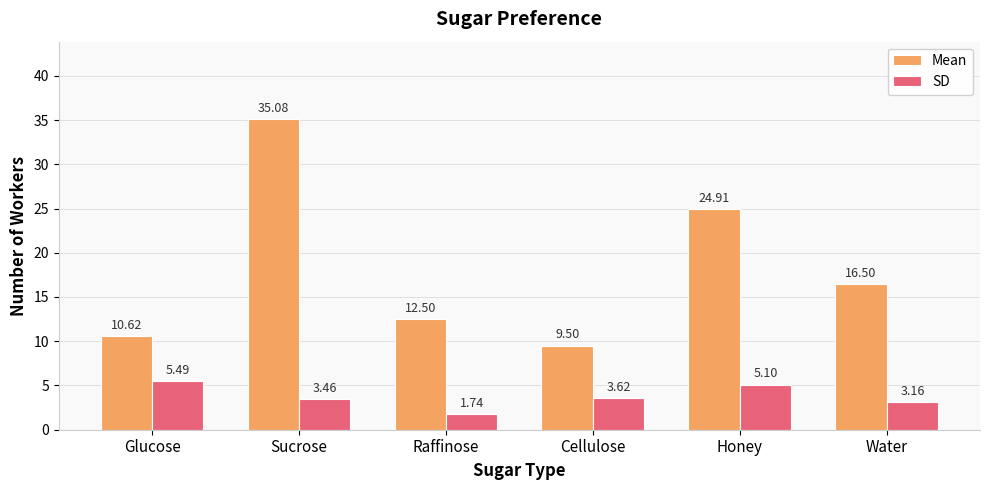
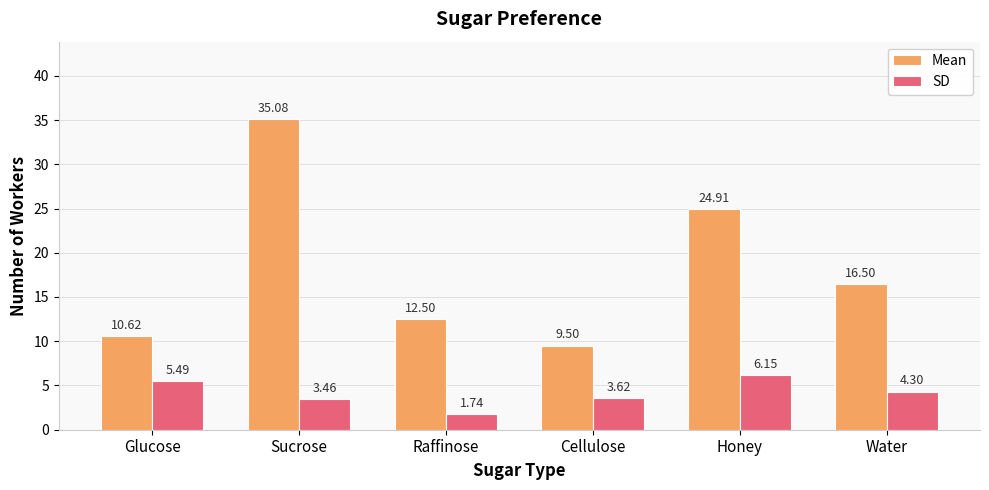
  {
    "Mean": {
      "Glucose": 10.62,
      "Sucrose": 35.08,
      "Raffinose": 12.50,
      "Cellulose": 9.50,
      "Honey": 24.91,
      "Water": 16.50
    },
    "SD": {
      "Glucose": 5.49,
      "Sucrose": 3.46,
      "Raffinose": 1.74,
      "Cellulose": 3.62,
-     "Honey": 5.10,
-     "Water": 3.16
+     "Honey": 6.15,
+     "Water": 4.30
    }
  }
